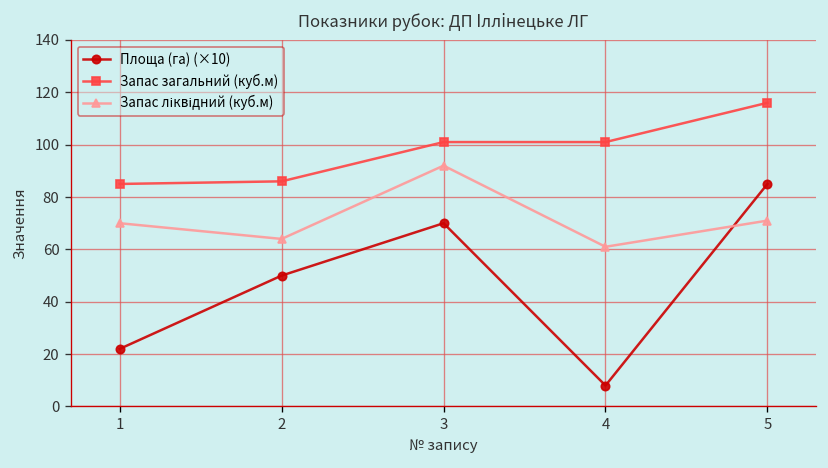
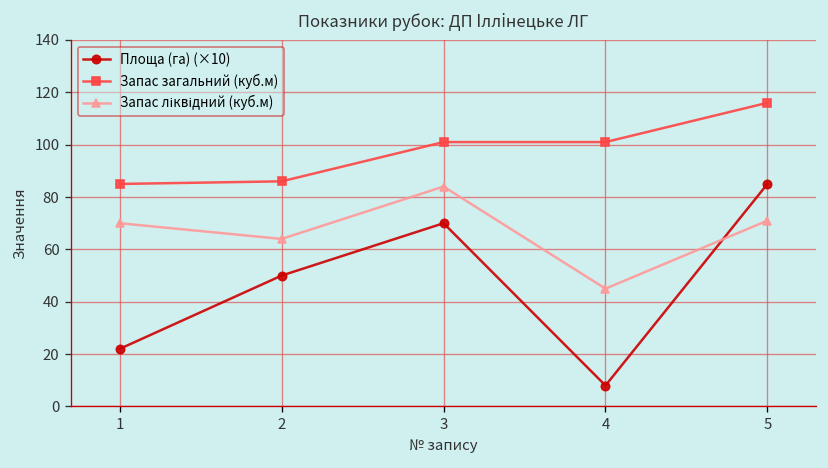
  {
    "Площа (га) (×10)": {
      "1": 22,
      "2": 50,
      "3": 70,
      "4": 8,
      "5": 85
    },
    "Запас загальний (куб.м)": {
      "1": 85,
      "2": 86,
      "3": 101,
      "4": 101,
      "5": 116
    },
    "Запас ліквідний (куб.м)": {
      "1": 70,
      "2": 64,
-     "3": 92,
-     "4": 61,
+     "3": 84,
+     "4": 45,
      "5": 71
    }
  }
